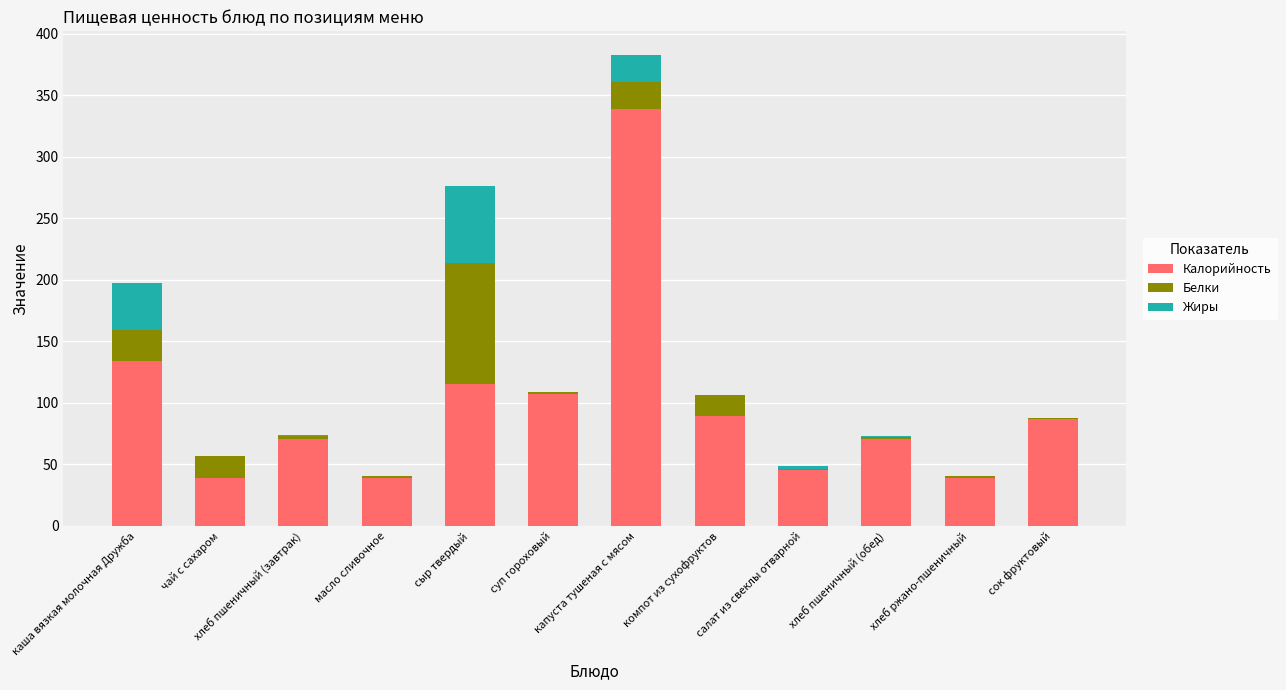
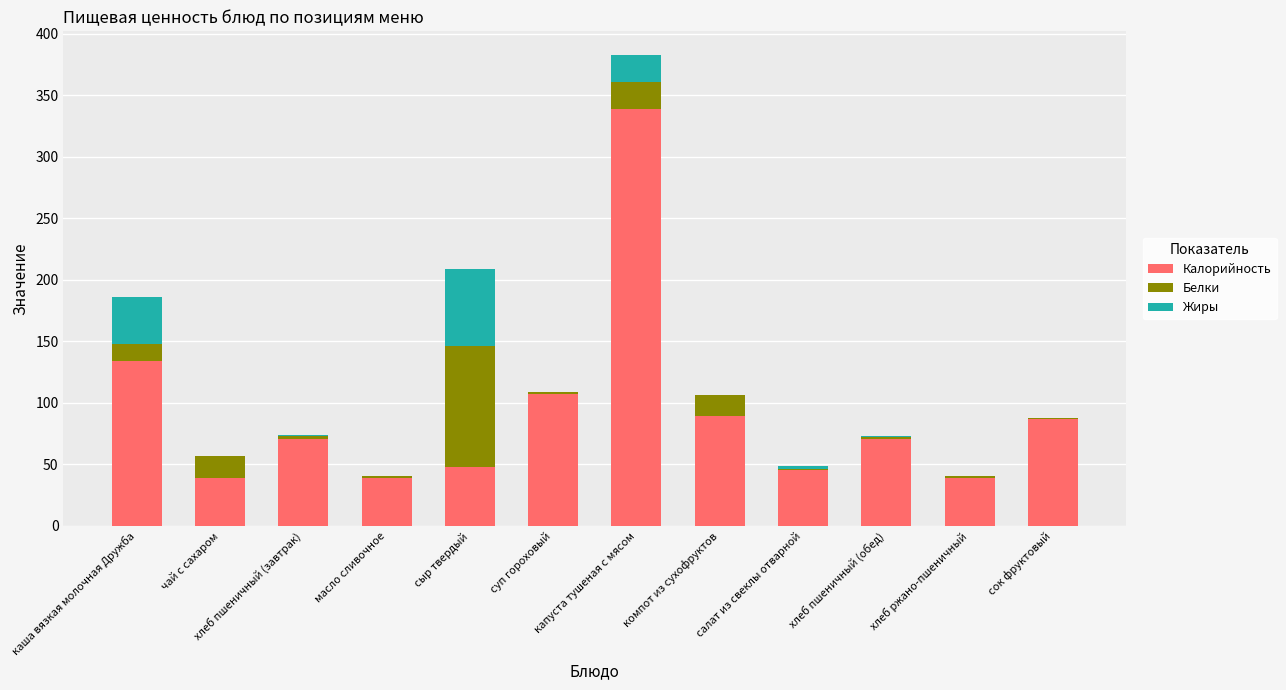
  {
    "Калорийность": {
      "каша вязкая молочная Дружба": 134,
      "чай с сахаром": 39,
      "хлеб пшеничный (завтрак)": 70,
      "масло сливочное": 39,
-     "сыр твердый": 116,
+     "сыр твердый": 48,
      "суп гороховый": 107,
      "капуста тушеная с мясом": 339,
      "компот из сухофруктов": 89,
      "салат из свеклы отварной": 46,
      "хлеб пшеничный (обед)": 70,
      "хлеб ржано-пшеничный": 39,
      "сок фруктовый": 87
    },
    "Белки": {
-     "каша вязкая молочная Дружба": 25,
+     "каша вязкая молочная Дружба": 14,
      "чай с сахаром": 18,
      "хлеб пшеничный (завтрак)": 3,
      "сыр твердый": 98,
      "капуста тушеная с мясом": 22,
      "компот из сухофруктов": 17,
      "хлеб пшеничный (обед)": 2
    },
    "Жиры": {
      "каша вязкая молочная Дружба": 38,
      "чай с сахаром": 0,
      "сыр твердый": 63,
      "суп гороховый": 0,
      "капуста тушеная с мясом": 22,
      "компот из сухофруктов": 0,
      "салат из свеклы отварной": 3,
      "сок фруктовый": 0
    }
  }
